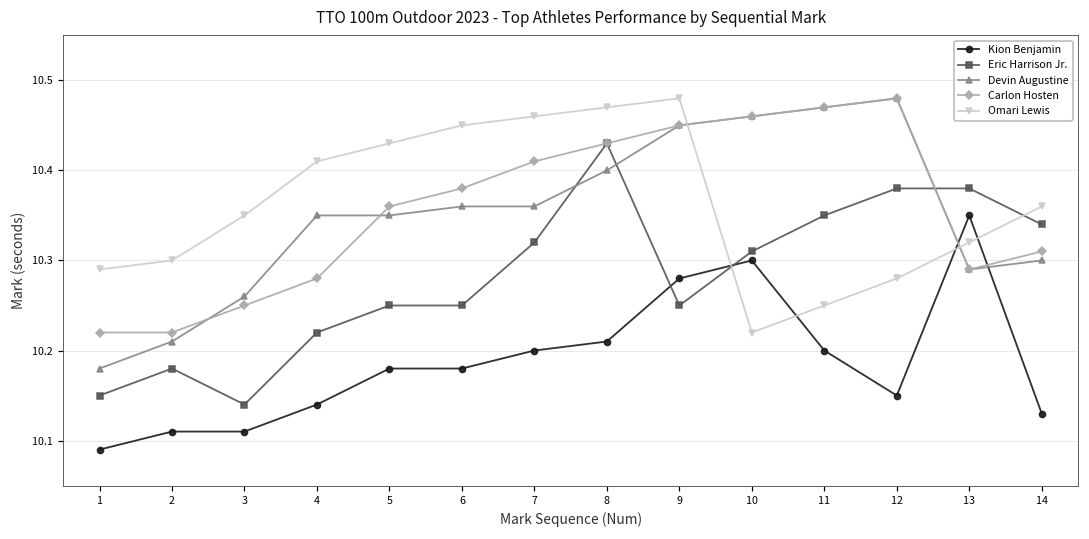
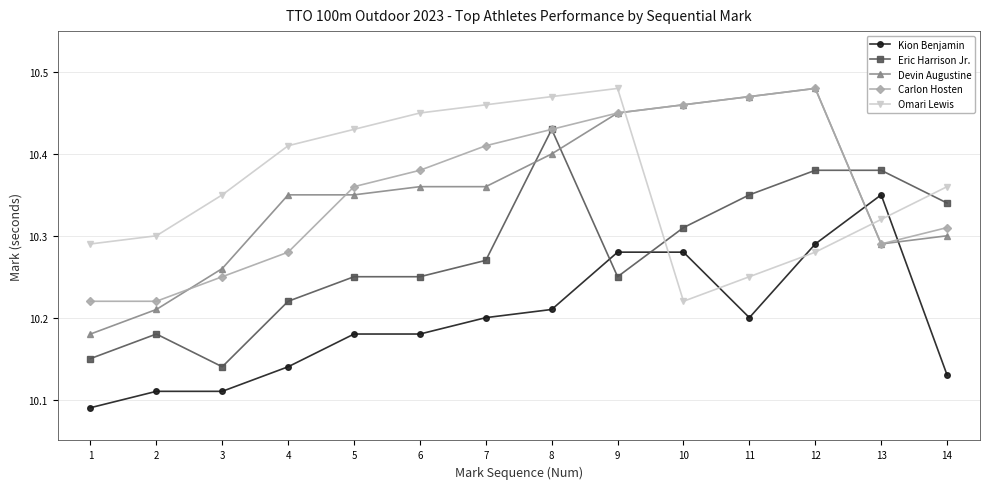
  {
    "Kion Benjamin": {
      "1": 10.09,
      "2": 10.11,
      "3": 10.11,
      "4": 10.14,
      "5": 10.18,
      "6": 10.18,
      "7": 10.20,
      "8": 10.21,
      "9": 10.28,
-     "10": 10.30,
+     "10": 10.28,
      "11": 10.20,
-     "12": 10.15,
+     "12": 10.29,
      "13": 10.35,
      "14": 10.13
    },
    "Eric Harrison Jr.": {
      "1": 10.15,
      "2": 10.18,
      "3": 10.14,
      "4": 10.22,
      "5": 10.25,
      "6": 10.25,
-     "7": 10.32,
+     "7": 10.27,
      "9": 10.25,
      "10": 10.31,
      "11": 10.35,
      "12": 10.38,
      "13": 10.38,
      "14": 10.34
    }
  }
